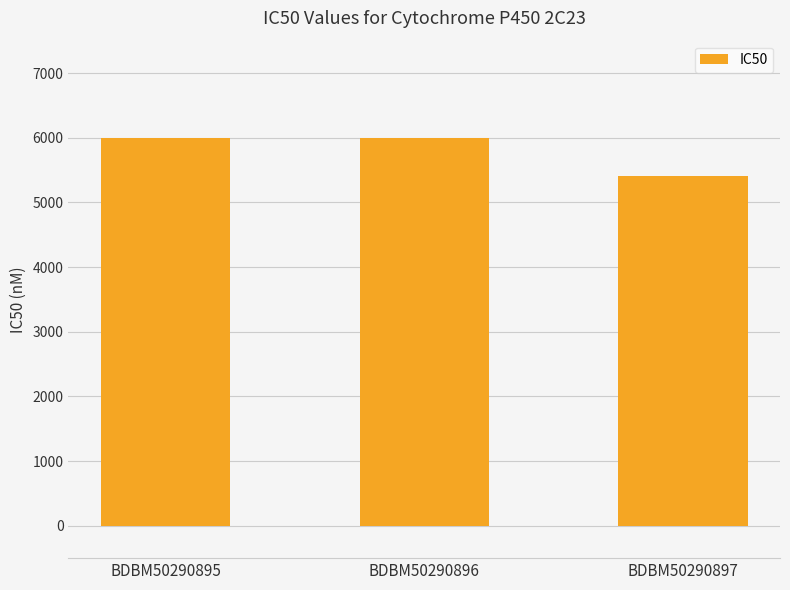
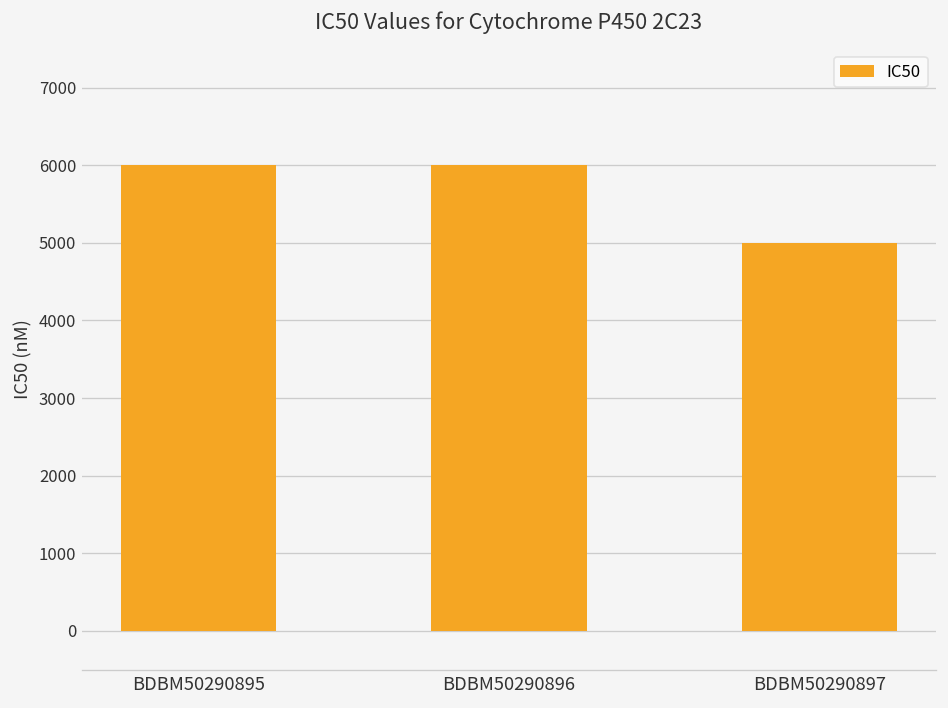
  {
    "BDBM50290895": 6000,
    "BDBM50290896": 6000,
-   "BDBM50290897": 5400
+   "BDBM50290897": 5000
  }
